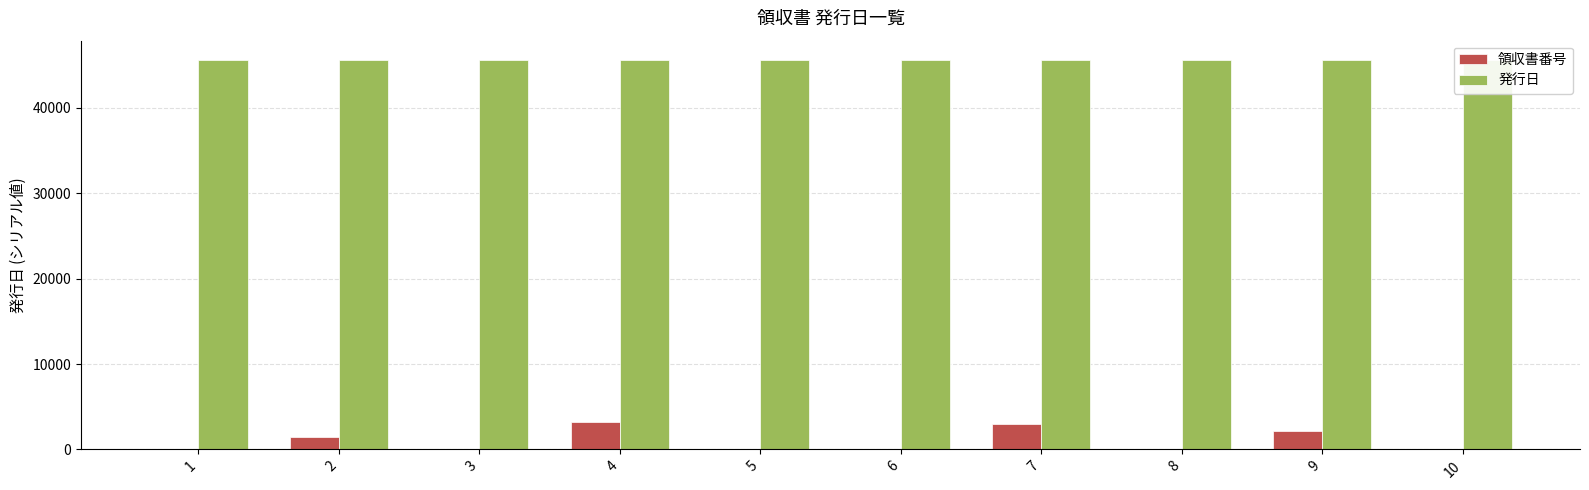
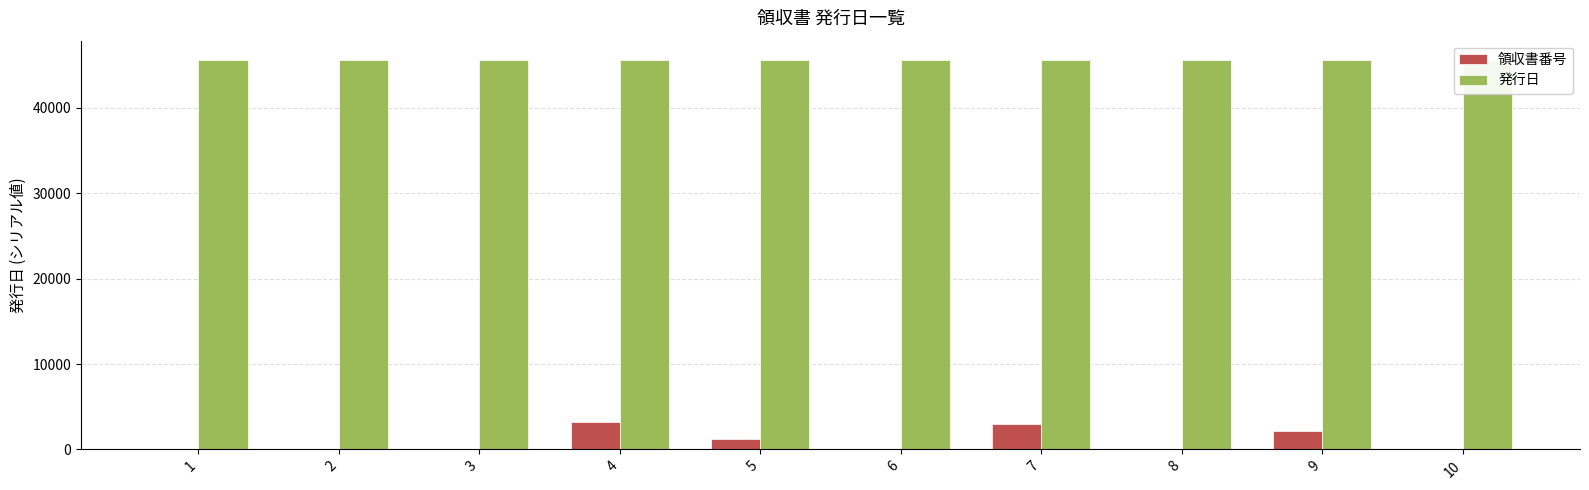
  {
    "領収書番号": {
-     "2": 1000,
+     "2": 0,
      "4": 3000,
-     "5": 0,
+     "5": 1000,
      "7": 3000,
      "9": 2000
    },
    "発行日": {
      "1": 46000,
      "2": 46000,
      "3": 46000,
      "4": 46000,
      "5": 46000,
      "6": 46000,
      "7": 46000,
      "8": 46000,
      "9": 46000
    }
  }
